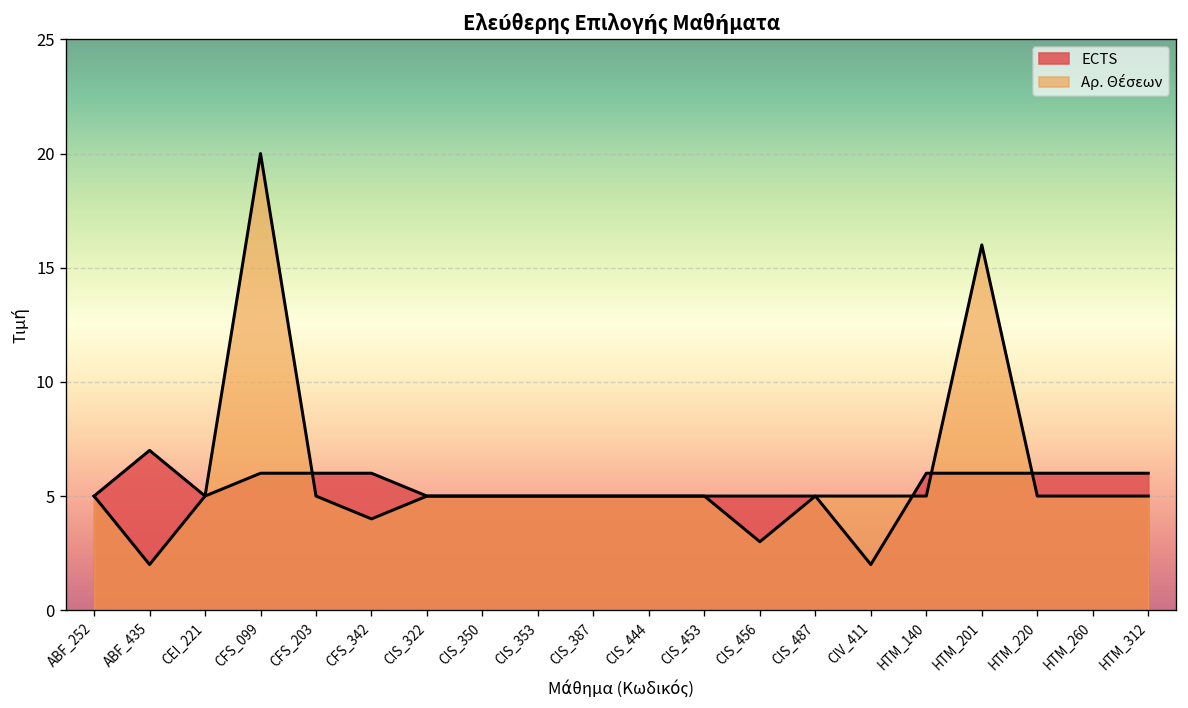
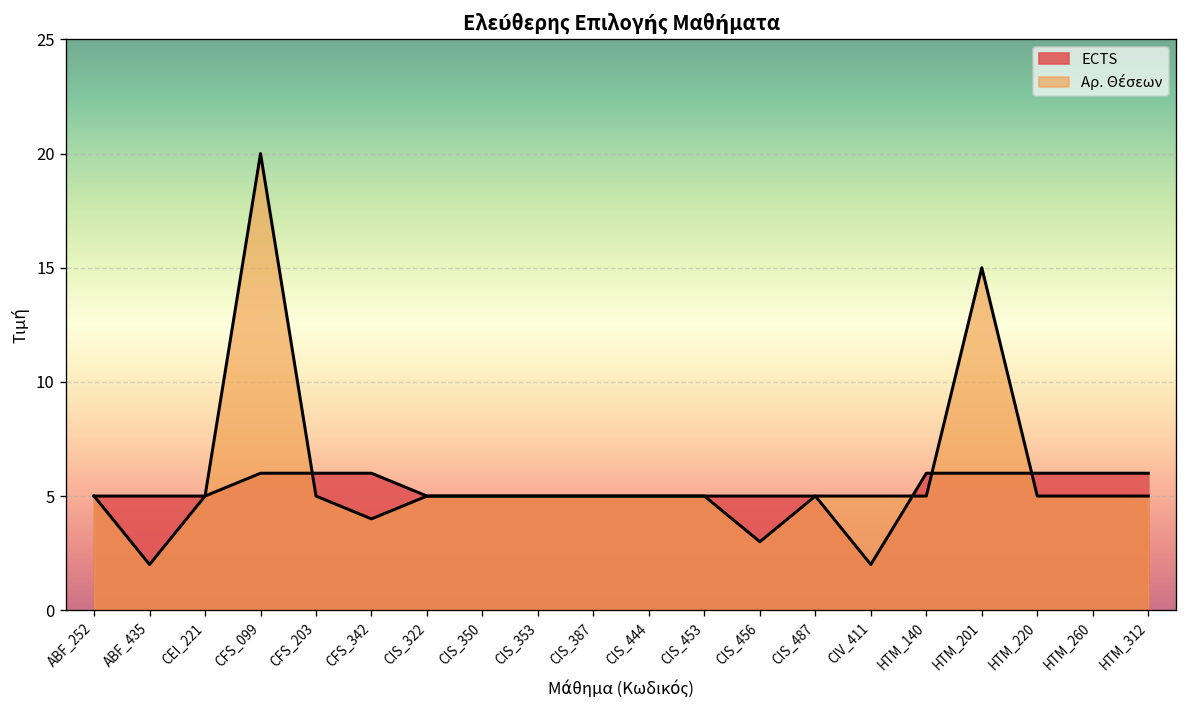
  {
    "ECTS": {
-     "ABF_435": 7,
+     "ABF_435": 5,
      "CFS_099": 6,
      "CFS_203": 6,
      "CFS_342": 6,
      "CIS_456": 5,
      "CIV_411": 2,
      "HTM_140": 6,
      "HTM_201": 6,
      "HTM_220": 6,
      "HTM_260": 6,
      "HTM_312": 6
    },
    "Αρ. Θέσεων": {
      "ABF_435": 2,
      "CFS_099": 20,
      "CFS_203": 5,
      "CFS_342": 4,
      "CIS_456": 3,
      "CIV_411": 5,
      "HTM_140": 5,
-     "HTM_201": 16,
+     "HTM_201": 15,
      "HTM_220": 5,
      "HTM_260": 5,
      "HTM_312": 5
    }
  }
